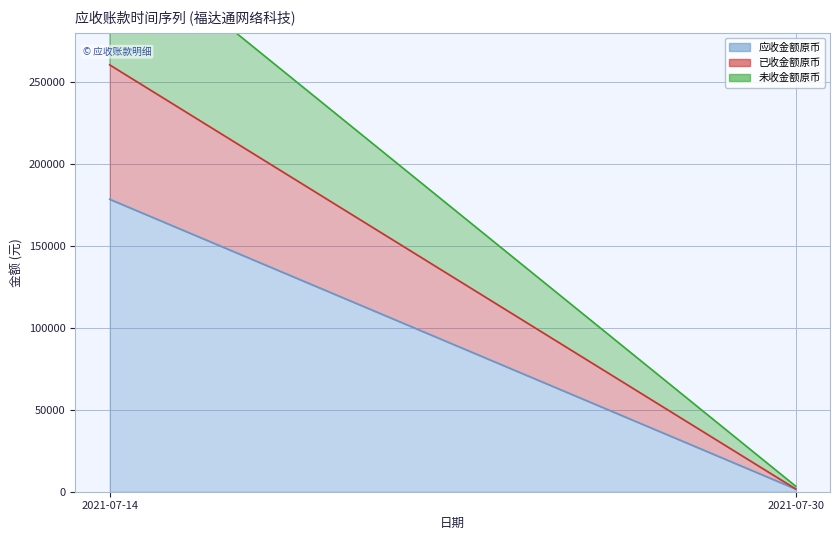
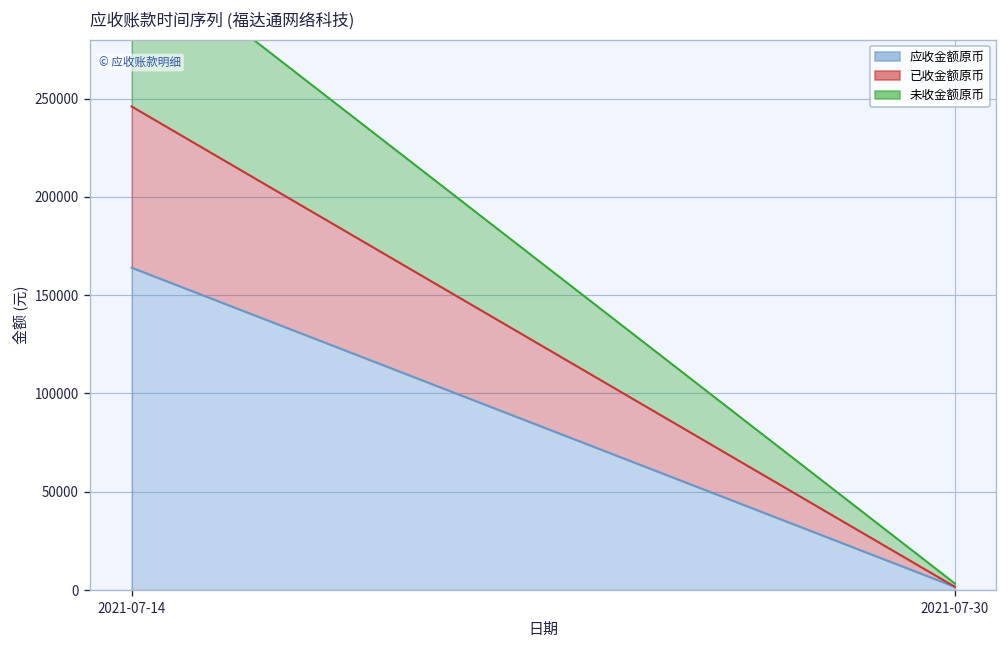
  {
    "应收金额原币": {
-     "2021-07-14": 179000
+     "2021-07-14": 164000
    },
    "已收金额原币": {
      "2021-07-14": 82000
    },
    "未收金额原币": {
      "2021-07-30": 2000
    }
  }
